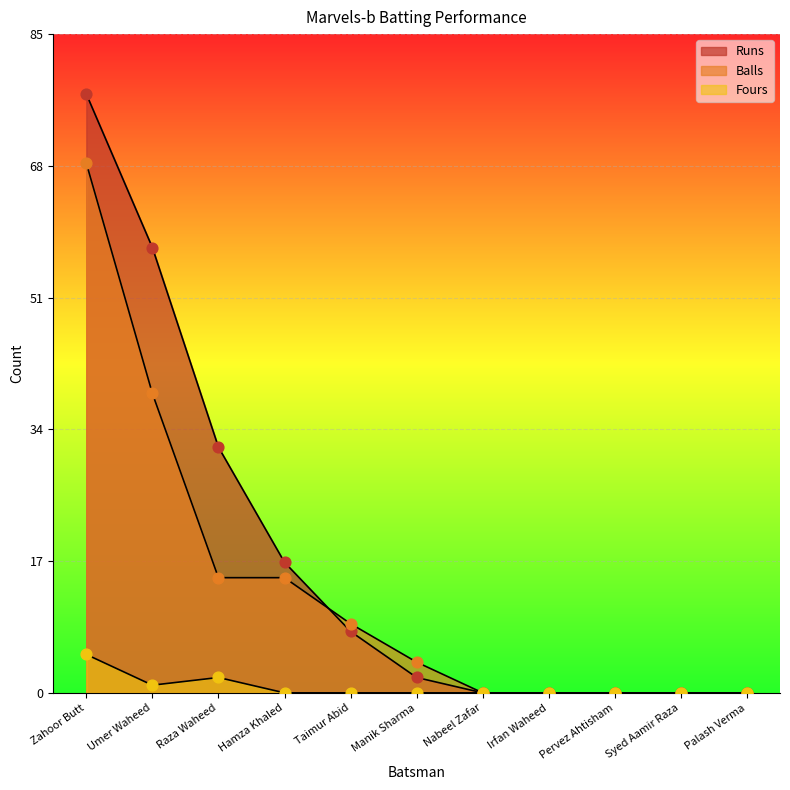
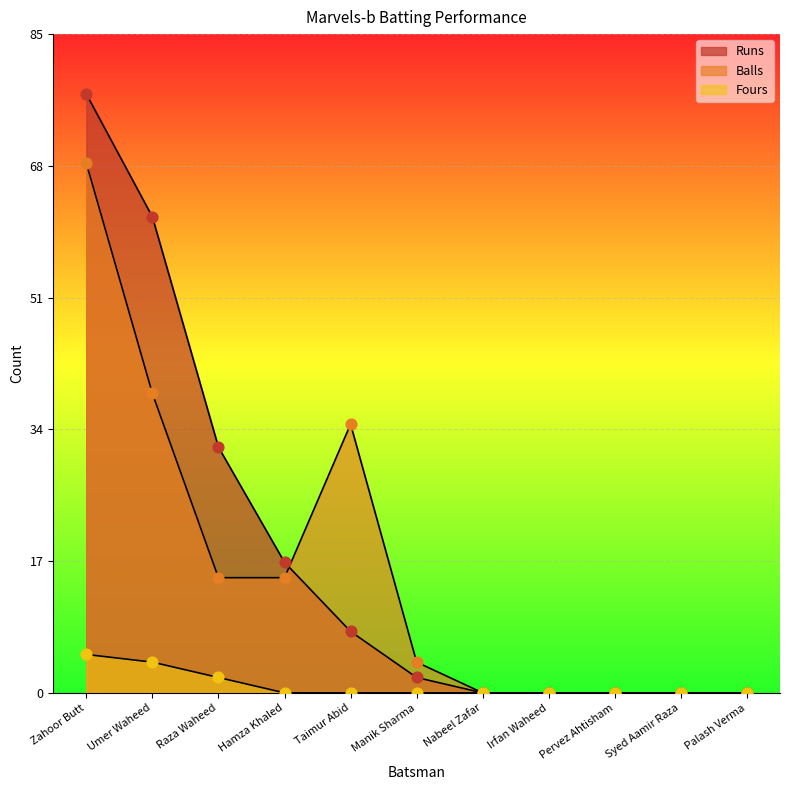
  {
    "Runs": {
      "Zahoor Butt": 78,
-     "Umer Waheed": 58,
+     "Umer Waheed": 62,
      "Raza Waheed": 32,
      "Hamza Khaled": 17,
      "Taimur Abid": 8,
      "Manik Sharma": 2
    },
    "Balls": {
      "Zahoor Butt": 69,
      "Umer Waheed": 39,
      "Raza Waheed": 15,
      "Hamza Khaled": 15,
-     "Taimur Abid": 9,
+     "Taimur Abid": 35,
      "Manik Sharma": 4
    },
    "Fours": {
      "Zahoor Butt": 5,
-     "Umer Waheed": 1,
+     "Umer Waheed": 4,
      "Raza Waheed": 2,
      "Hamza Khaled": 0,
      "Taimur Abid": 0,
      "Manik Sharma": 0
    }
  }
